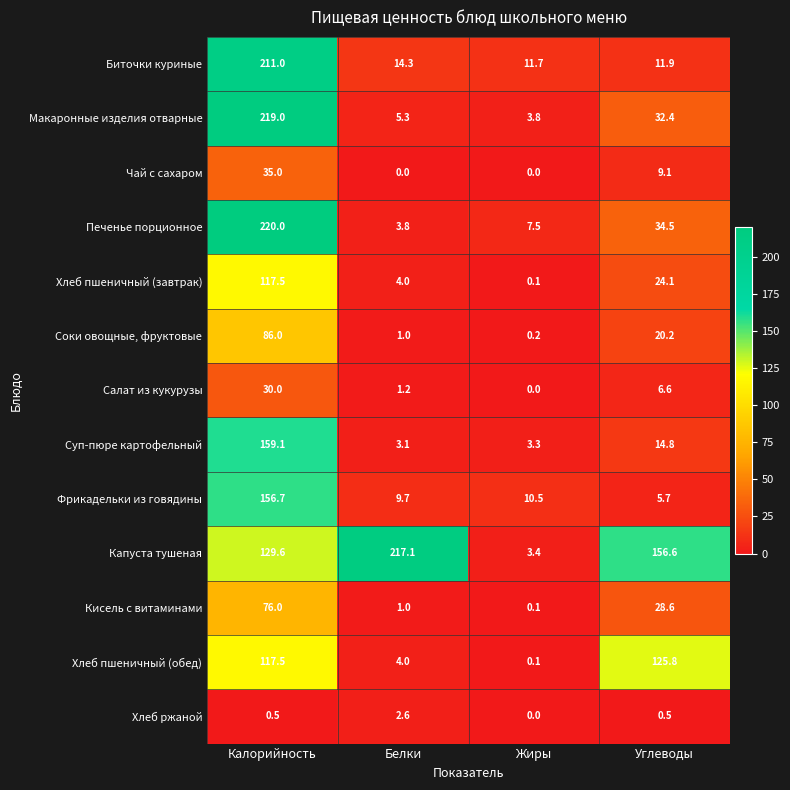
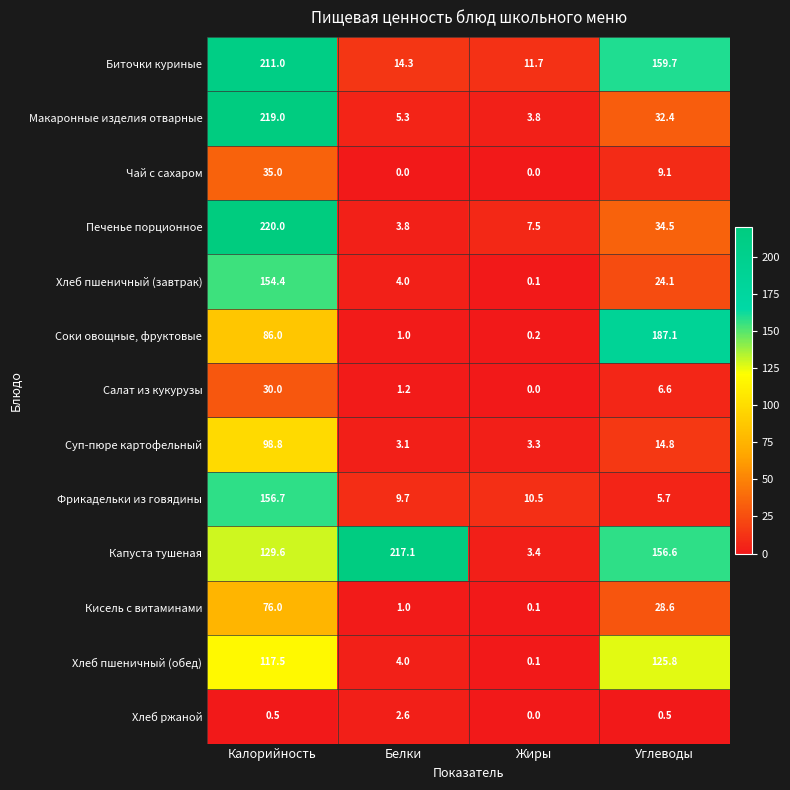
  {
    "Биточки куриные": {
      "Калорийность": 211.0,
      "Белки": 14.3,
      "Жиры": 11.7,
-     "Углеводы": 11.9
+     "Углеводы": 159.7
    },
    "Макаронные изделия отварные": {
      "Калорийность": 219.0,
      "Белки": 5.3,
      "Жиры": 3.8,
      "Углеводы": 32.4
    },
    "Чай с сахаром": {
      "Калорийность": 35.0,
      "Белки": 0.0,
      "Жиры": 0.0,
      "Углеводы": 9.1
    },
    "Печенье порционное": {
      "Калорийность": 220.0,
      "Белки": 3.8,
      "Жиры": 7.5,
      "Углеводы": 34.5
    },
    "Хлеб пшеничный (завтрак)": {
-     "Калорийность": 117.5,
+     "Калорийность": 154.4,
      "Белки": 4.0,
      "Жиры": 0.1,
      "Углеводы": 24.1
    },
    "Соки овощные, фруктовые": {
      "Калорийность": 86.0,
      "Белки": 1.0,
      "Жиры": 0.2,
-     "Углеводы": 20.2
+     "Углеводы": 187.1
    },
    "Салат из кукурузы": {
      "Калорийность": 30.0,
      "Белки": 1.2,
      "Жиры": 0.0,
      "Углеводы": 6.6
    },
    "Суп-пюре картофельный": {
-     "Калорийность": 159.1,
+     "Калорийность": 98.8,
      "Белки": 3.1,
      "Жиры": 3.3,
      "Углеводы": 14.8
    },
    "Фрикадельки из говядины": {
      "Калорийность": 156.7,
      "Белки": 9.7,
      "Жиры": 10.5,
      "Углеводы": 5.7
    },
    "Капуста тушеная": {
      "Калорийность": 129.6,
      "Белки": 217.1,
      "Жиры": 3.4,
      "Углеводы": 156.6
    },
    "Кисель с витаминами": {
      "Калорийность": 76.0,
      "Белки": 1.0,
      "Жиры": 0.1,
      "Углеводы": 28.6
    },
    "Хлеб пшеничный (обед)": {
      "Калорийность": 117.5,
      "Белки": 4.0,
      "Жиры": 0.1,
      "Углеводы": 125.8
    },
    "Хлеб ржаной": {
      "Калорийность": 0.5,
      "Белки": 2.6,
      "Жиры": 0.0,
      "Углеводы": 0.5
    }
  }
